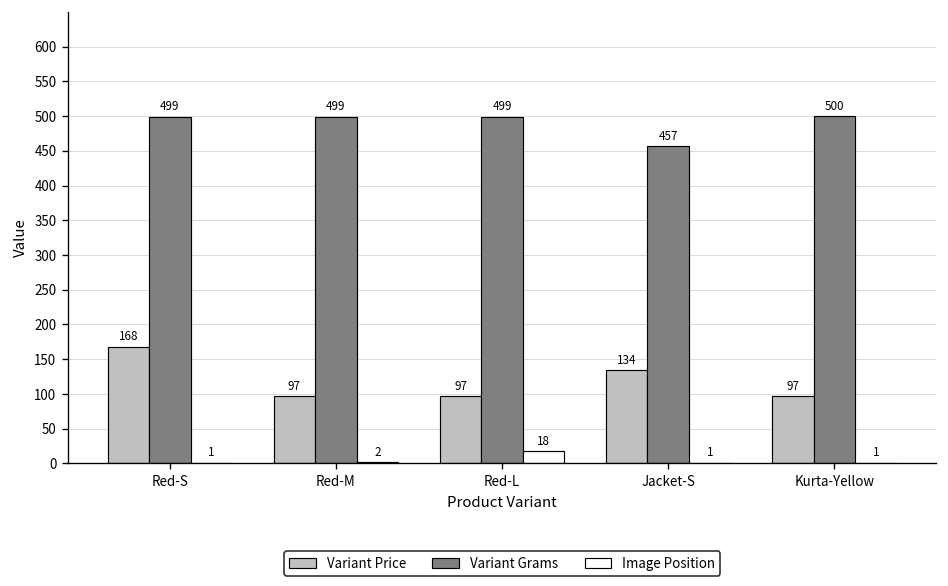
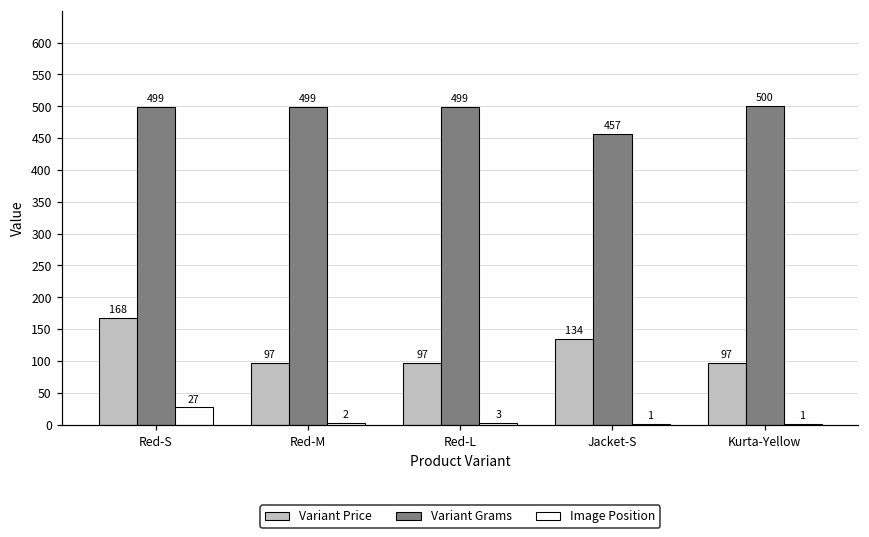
  {
    "Variant Price": {
      "Red-S": 168,
      "Red-M": 97,
      "Red-L": 97,
      "Jacket-S": 134,
      "Kurta-Yellow": 97
    },
    "Variant Grams": {
      "Red-S": 499,
      "Red-M": 499,
      "Red-L": 499,
      "Jacket-S": 457,
      "Kurta-Yellow": 500
    },
    "Image Position": {
-     "Red-S": 1,
+     "Red-S": 27,
      "Red-M": 2,
-     "Red-L": 18,
+     "Red-L": 3,
      "Jacket-S": 1,
      "Kurta-Yellow": 1
    }
  }
